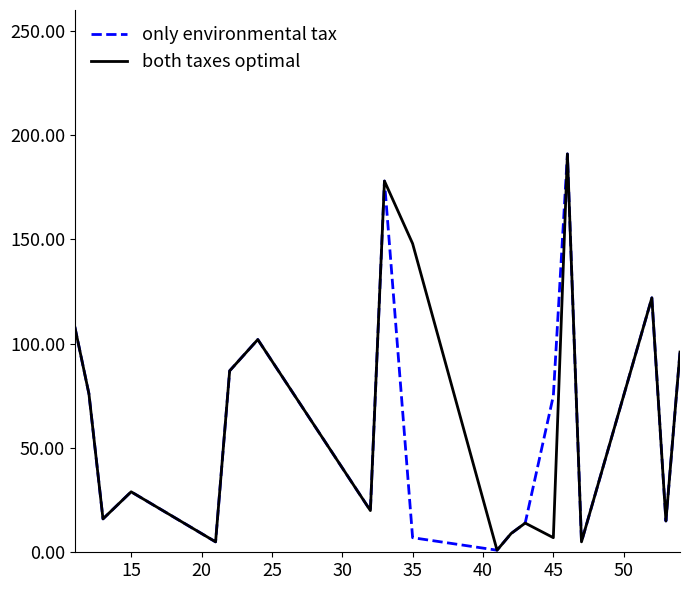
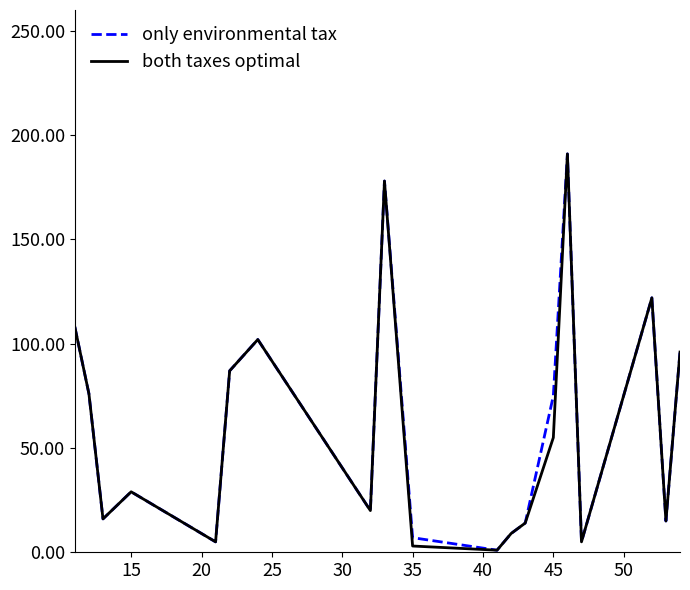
  {
    "only environmental tax": {
      "35": 7,
      "45": 75
    },
    "both taxes optimal": {
-     "35": 148,
-     "45": 7
+     "35": 3,
+     "45": 55
    }
  }
